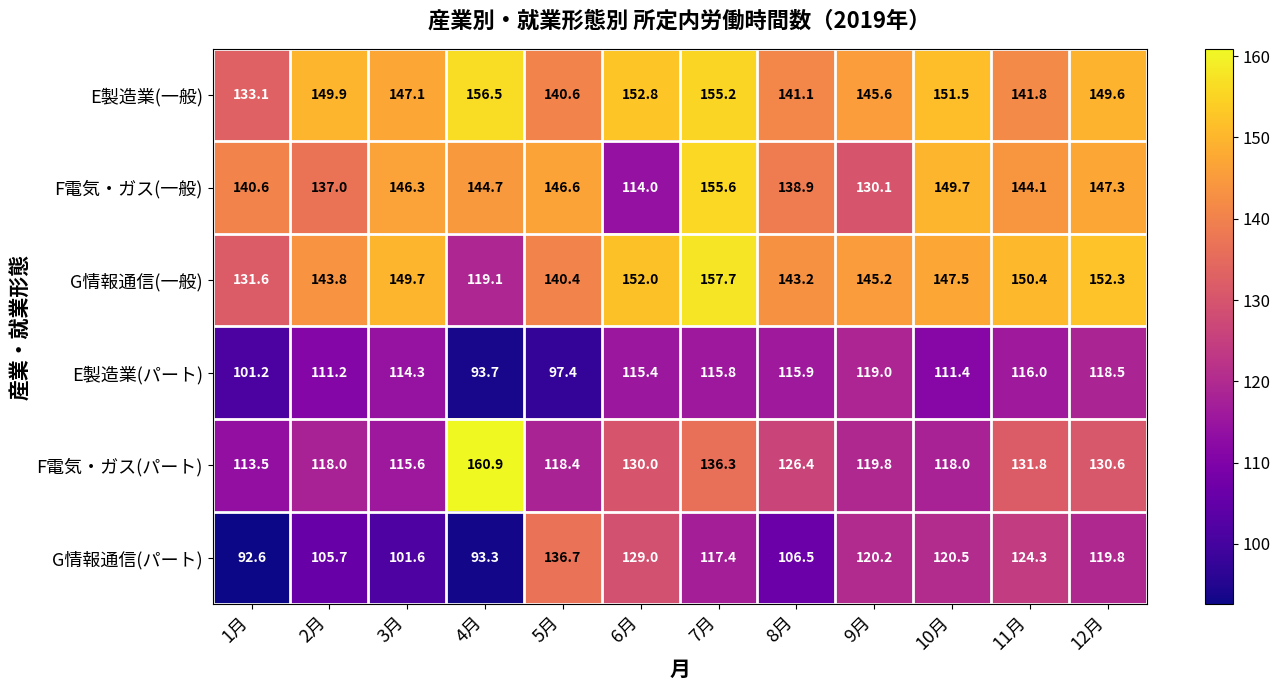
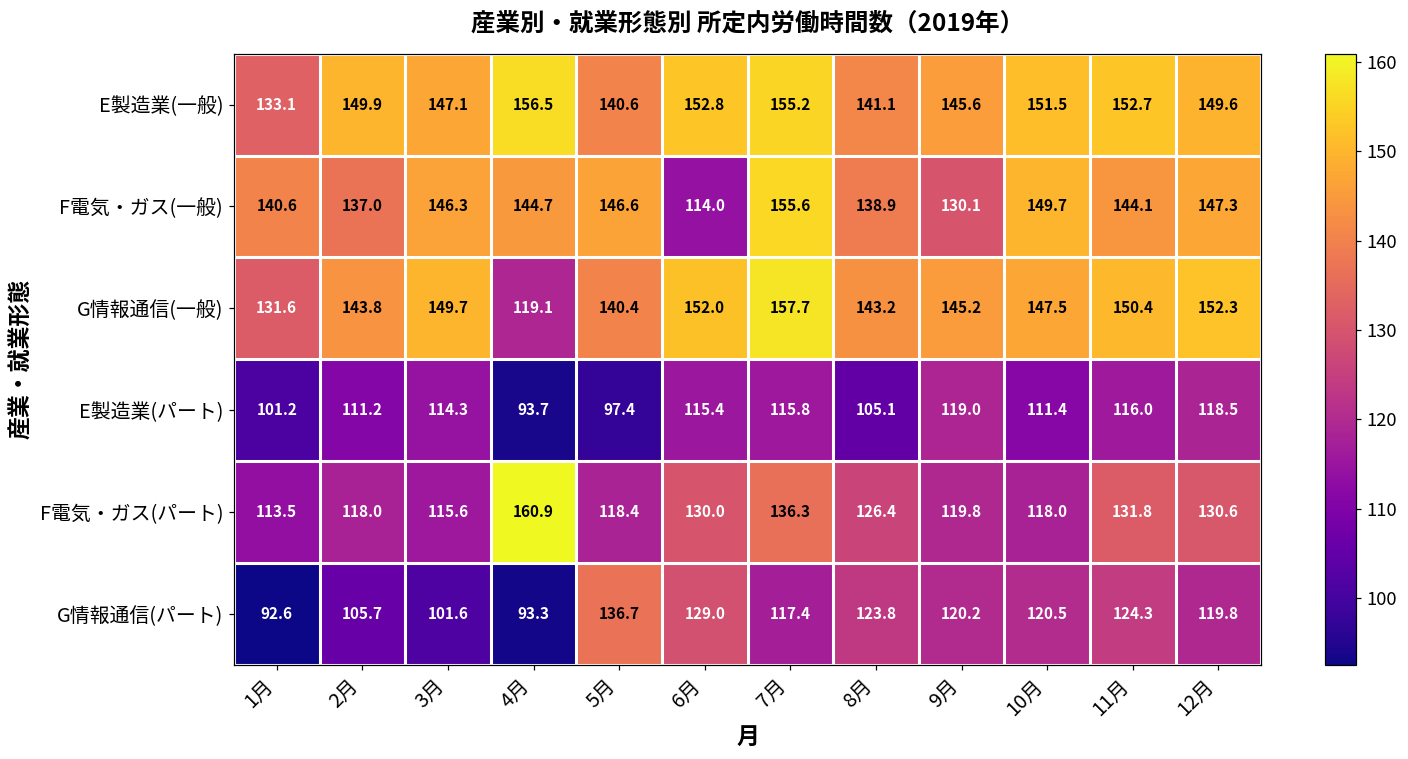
  {
    "E製造業(一般)": {
      "1月": 133.1,
      "2月": 149.9,
      "3月": 147.1,
      "4月": 156.5,
      "5月": 140.6,
      "6月": 152.8,
      "7月": 155.2,
      "8月": 141.1,
      "9月": 145.6,
      "10月": 151.5,
-     "11月": 141.8,
+     "11月": 152.7,
      "12月": 149.6
    },
    "F電気・ガス(一般)": {
      "1月": 140.6,
      "2月": 137.0,
      "3月": 146.3,
      "4月": 144.7,
      "5月": 146.6,
      "6月": 114.0,
      "7月": 155.6,
      "8月": 138.9,
      "9月": 130.1,
      "10月": 149.7,
      "11月": 144.1,
      "12月": 147.3
    },
    "G情報通信(一般)": {
      "1月": 131.6,
      "2月": 143.8,
      "3月": 149.7,
      "4月": 119.1,
      "5月": 140.4,
      "6月": 152.0,
      "7月": 157.7,
      "8月": 143.2,
      "9月": 145.2,
      "10月": 147.5,
      "11月": 150.4,
      "12月": 152.3
    },
    "E製造業(パート)": {
      "1月": 101.2,
      "2月": 111.2,
      "3月": 114.3,
      "4月": 93.7,
      "5月": 97.4,
      "6月": 115.4,
      "7月": 115.8,
-     "8月": 115.9,
+     "8月": 105.1,
      "9月": 119.0,
      "10月": 111.4,
      "11月": 116.0,
      "12月": 118.5
    },
    "F電気・ガス(パート)": {
      "1月": 113.5,
      "2月": 118.0,
      "3月": 115.6,
      "4月": 160.9,
      "5月": 118.4,
      "6月": 130.0,
      "7月": 136.3,
      "8月": 126.4,
      "9月": 119.8,
      "10月": 118.0,
      "11月": 131.8,
      "12月": 130.6
    },
    "G情報通信(パート)": {
      "1月": 92.6,
      "2月": 105.7,
      "3月": 101.6,
      "4月": 93.3,
      "5月": 136.7,
      "6月": 129.0,
      "7月": 117.4,
-     "8月": 106.5,
+     "8月": 123.8,
      "9月": 120.2,
      "10月": 120.5,
      "11月": 124.3,
      "12月": 119.8
    }
  }
